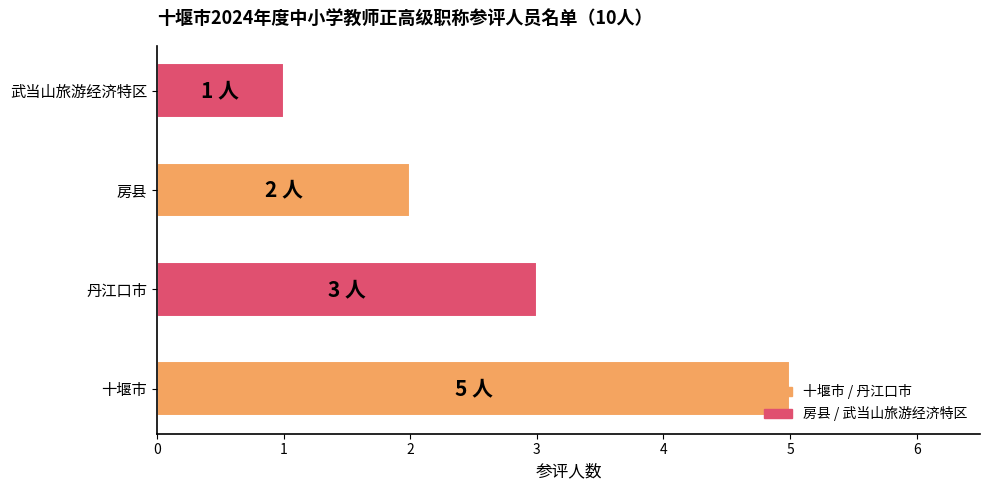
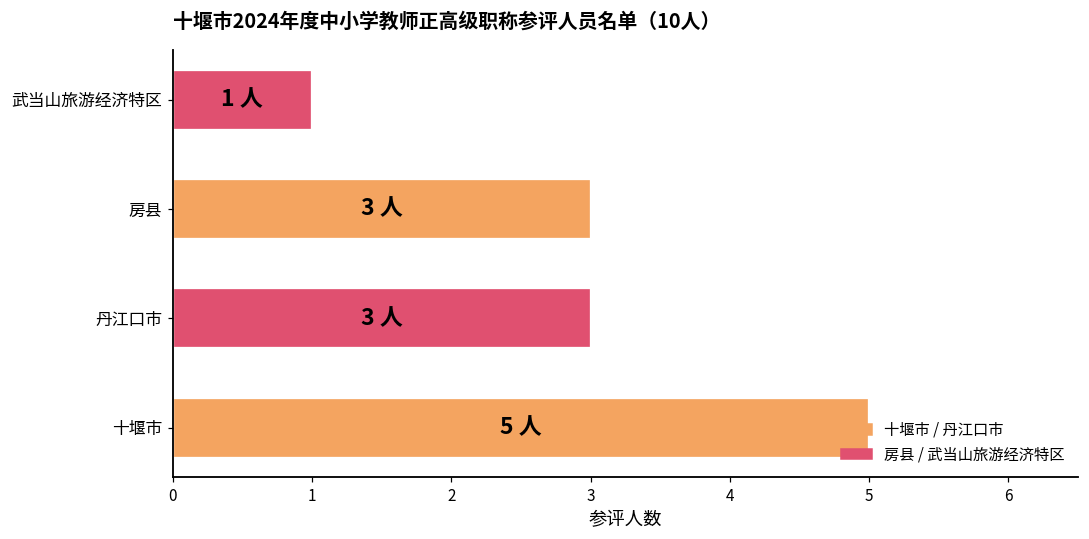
  {
    "武当山旅游经济特区": 1,
-   "房县": 2,
+   "房县": 3,
    "丹江口市": 3,
    "十堰市": 5
  }
